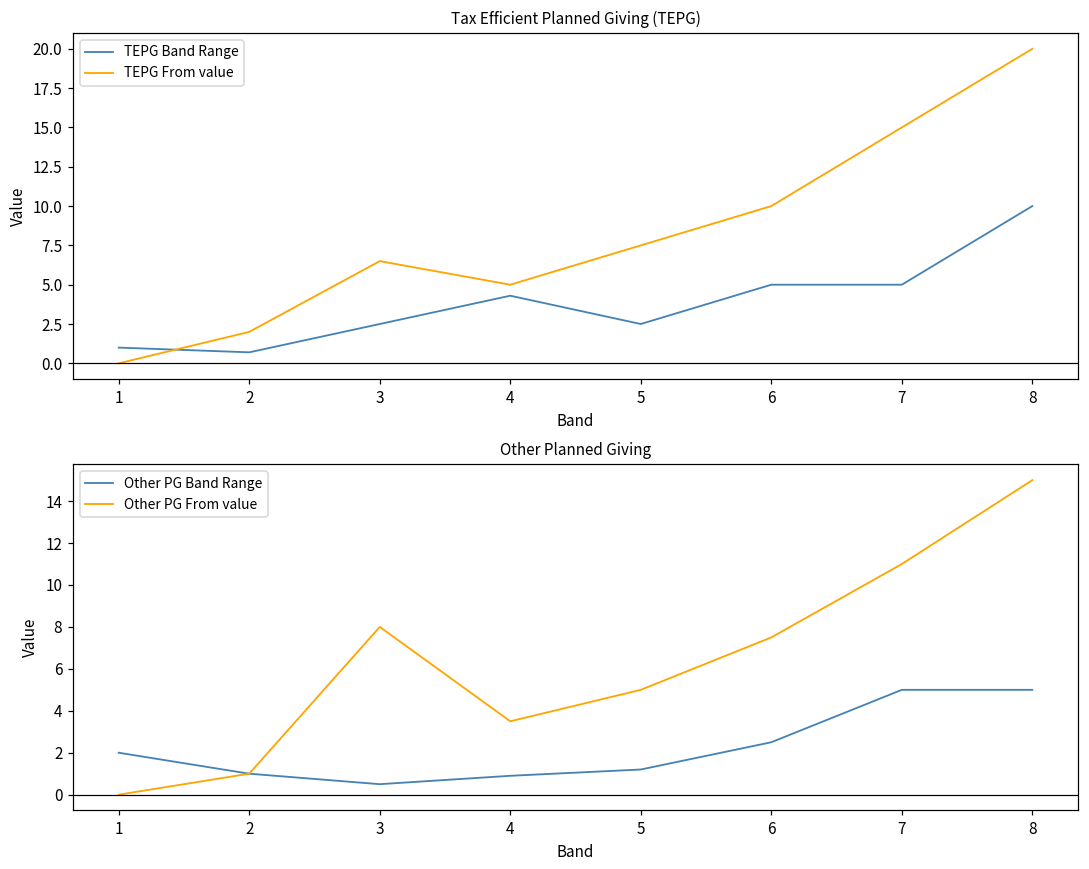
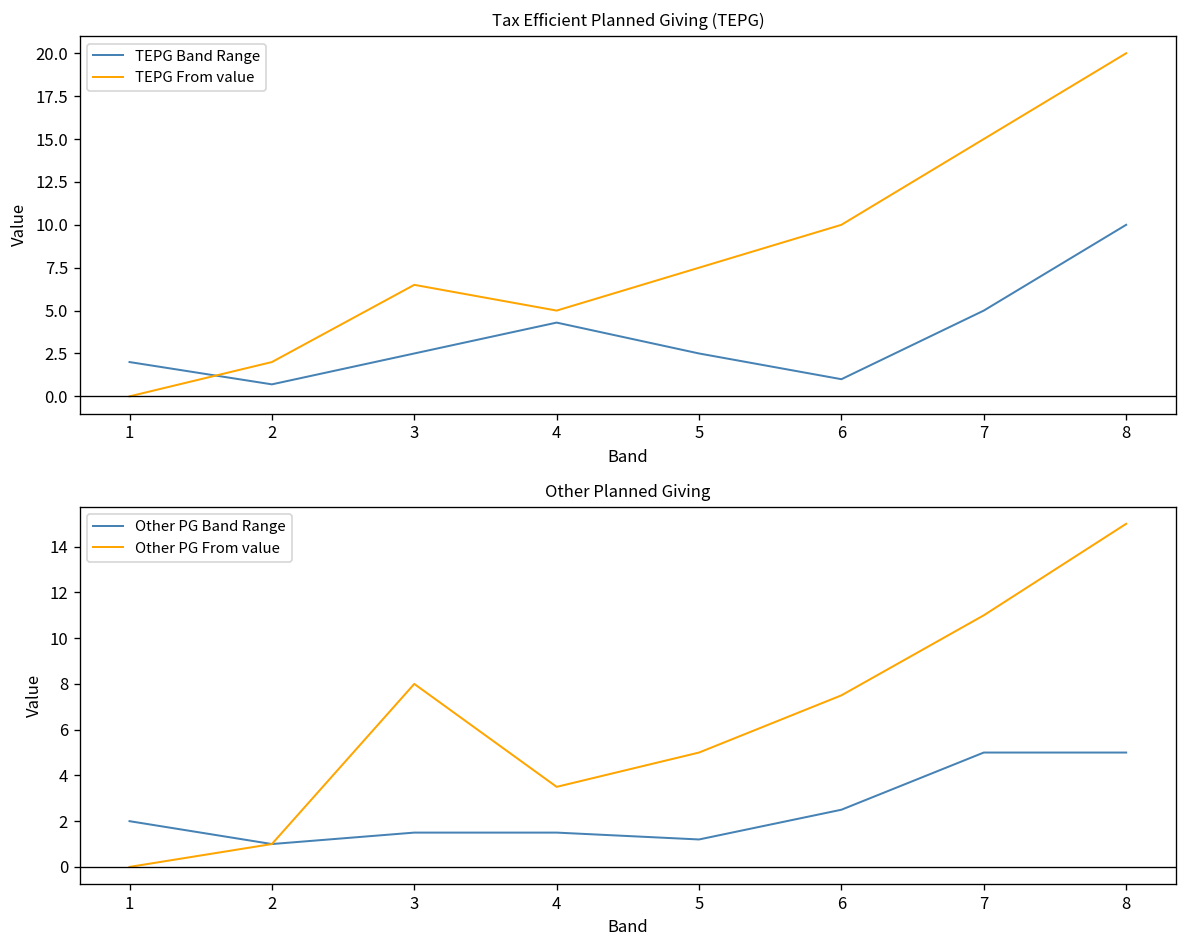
  {
    "Tax Efficient Planned Giving (TEPG)": {
      "TEPG Band Range": {
-       "1": 1,
+       "1": 2,
        "2": 0.7,
        "3": 2.5,
        "4": 4.3,
        "5": 2.5,
-       "6": 5,
+       "6": 1,
        "7": 5,
        "8": 10
      },
      "TEPG From value": {
        "1": 0,
        "2": 2,
        "3": 6.5,
        "4": 5,
        "5": 7.5,
        "6": 10,
        "7": 15,
        "8": 20
      }
    },
    "Other Planned Giving": {
      "Other PG Band Range": {
        "1": 2.0,
-       "3": 0.5,
-       "4": 0.9,
+       "3": 1.5,
+       "4": 1.5,
        "5": 1.2,
        "6": 2.5,
        "7": 5.0,
        "8": 5.0
      },
      "Other PG From value": {
        "1": 0.0,
        "3": 8.0,
        "4": 3.5,
        "5": 5.0,
        "6": 7.5,
        "7": 11.0,
        "8": 15.0
      }
    }
  }
